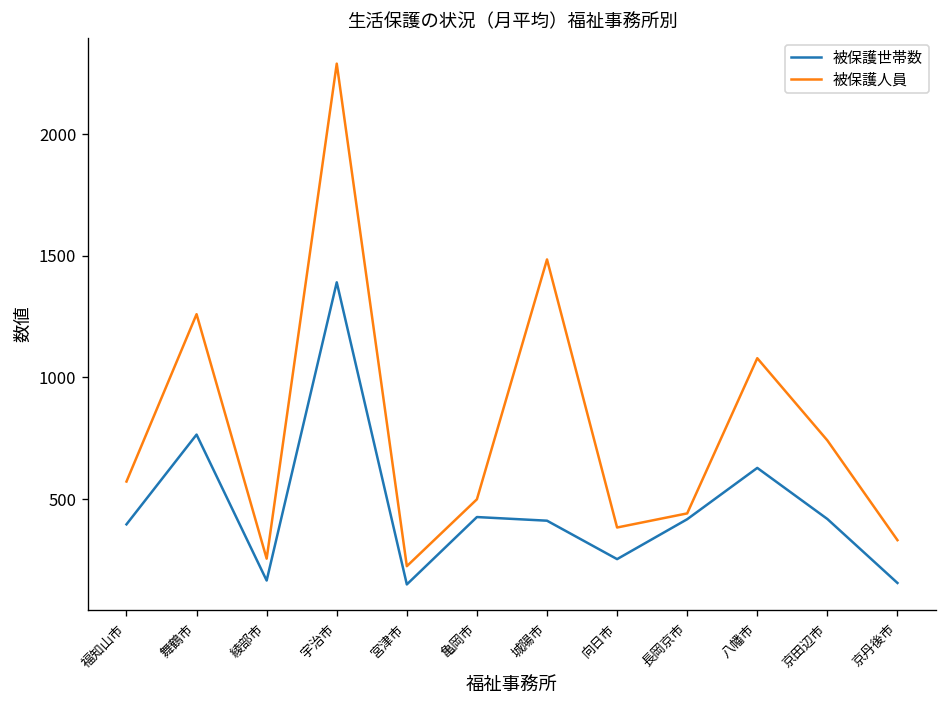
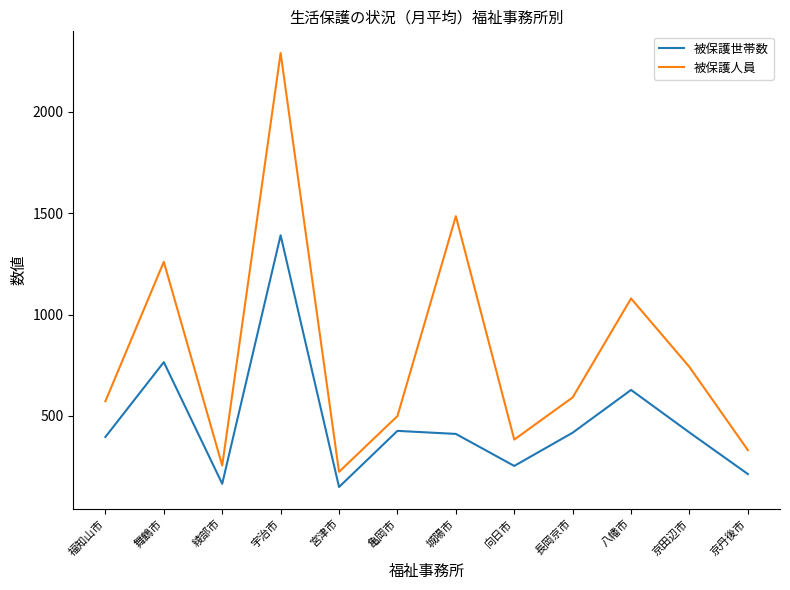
  {
    "被保護世帯数": {
      "福知山市": 400,
      "舞鶴市": 770,
      "綾部市": 170,
      "宇治市": 1390,
      "宮津市": 150,
      "亀岡市": 430,
      "城陽市": 410,
      "向日市": 250,
      "長岡京市": 420,
      "八幡市": 630,
      "京田辺市": 420,
-     "京丹後市": 160
+     "京丹後市": 210
    },
    "被保護人員": {
      "福知山市": 570,
      "舞鶴市": 1260,
      "綾部市": 260,
      "宇治市": 2290,
      "宮津市": 220,
      "亀岡市": 500,
      "城陽市": 1490,
      "向日市": 380,
-     "長岡京市": 440,
+     "長岡京市": 590,
      "八幡市": 1080,
      "京田辺市": 740,
      "京丹後市": 330
    }
  }
